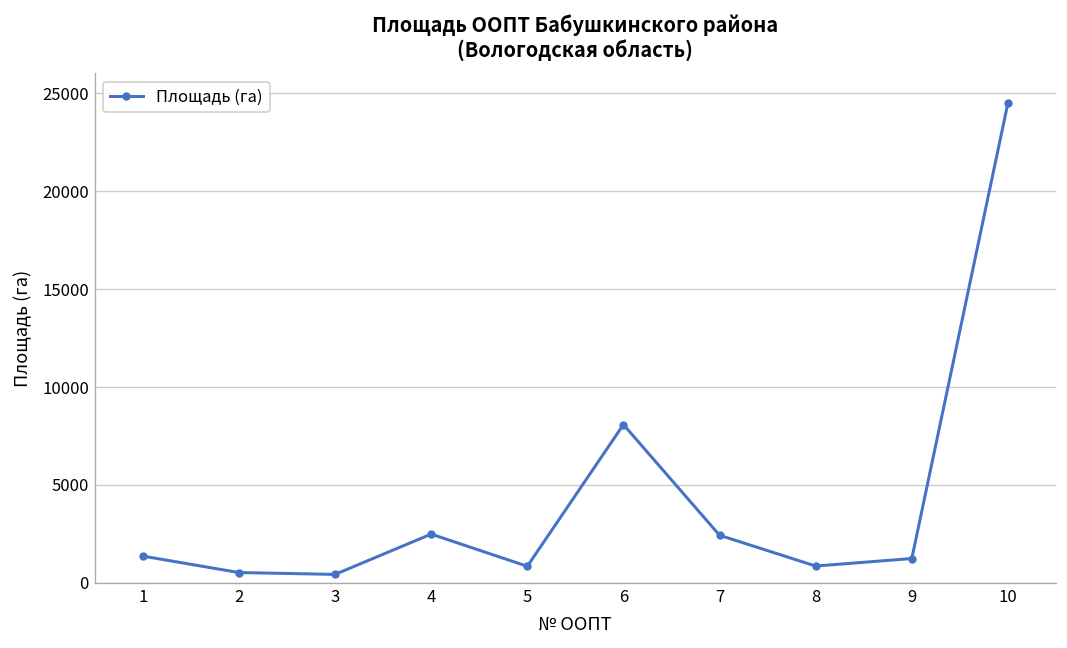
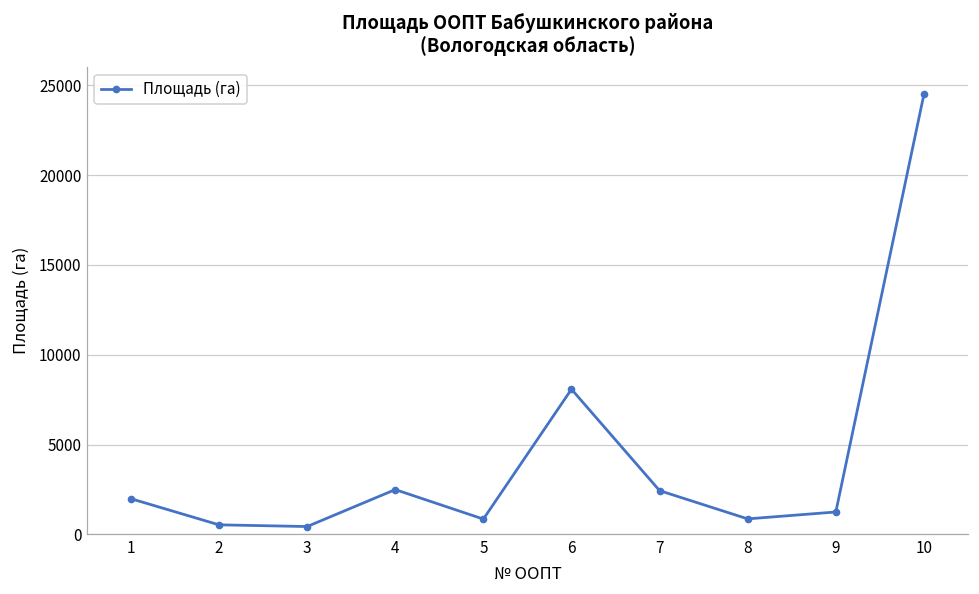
  {
-   "1": 1400,
+   "1": 2000,
    "2": 500,
    "3": 400,
    "4": 2500,
    "5": 900,
    "6": 8100,
    "7": 2400,
    "8": 900,
    "9": 1200,
    "10": 24500
  }
